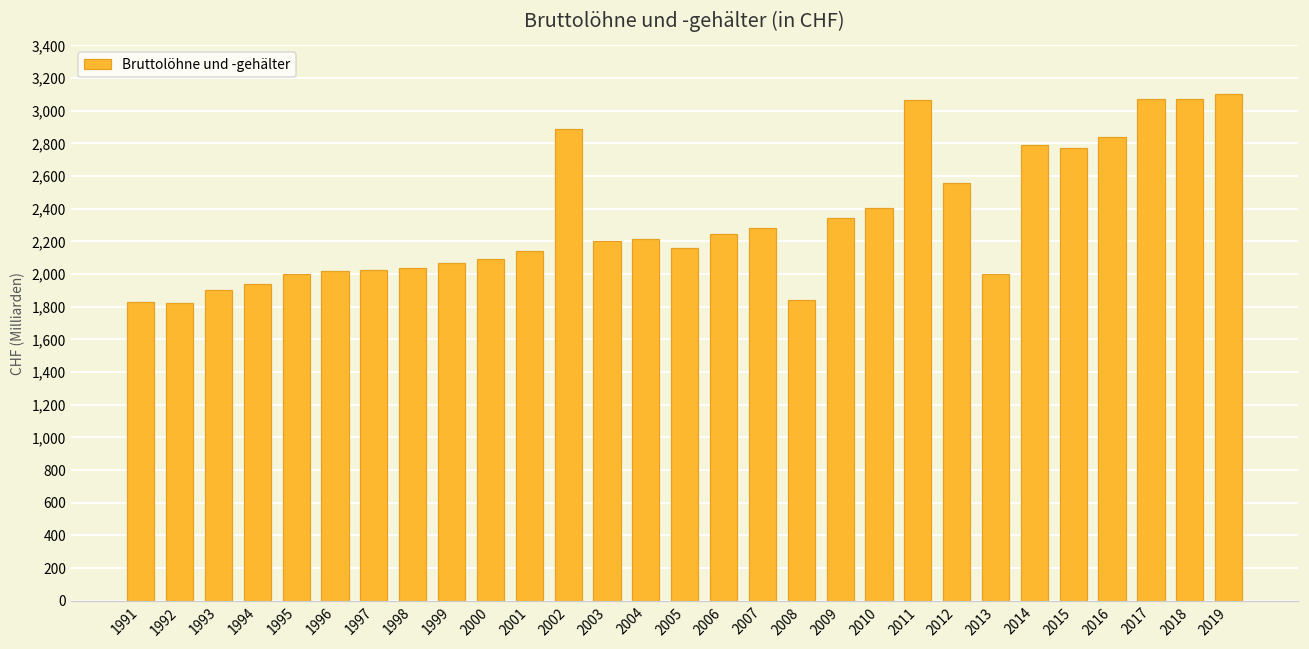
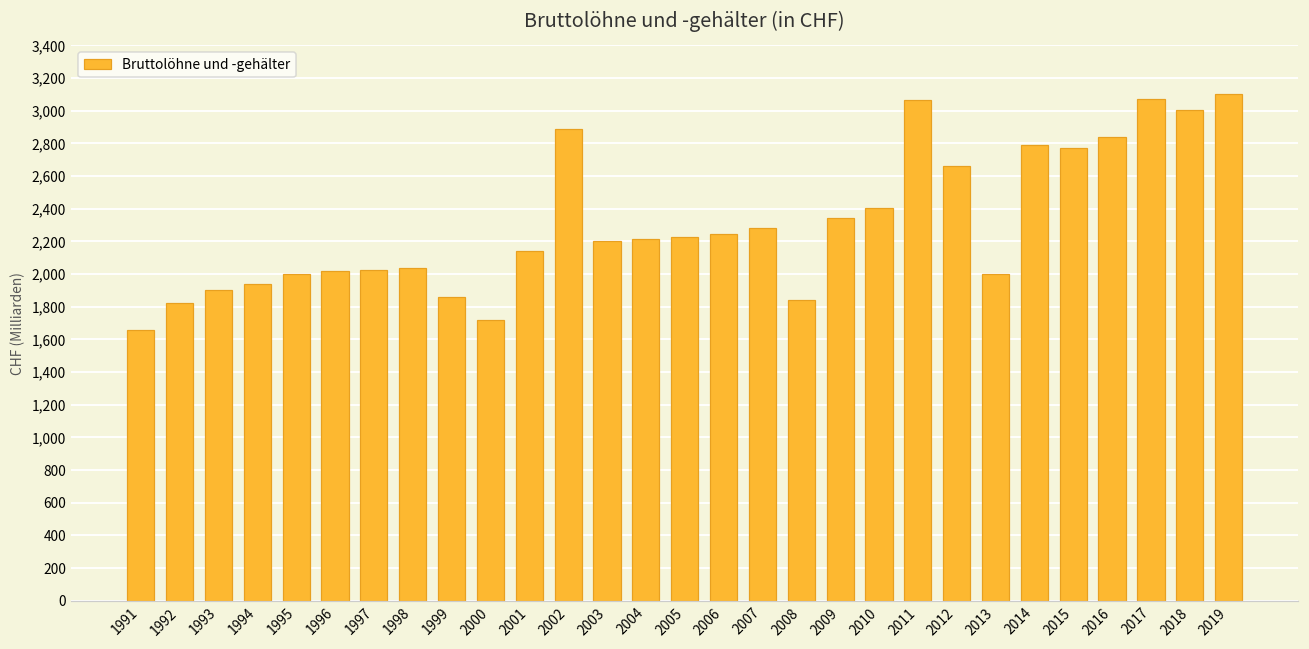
  {
-   "1991": "1,830",
+   "1991": "1,660",
    "1992": "1,830",
    "1993": "1,910",
    "1994": "1,940",
    "1995": "2,000",
    "1996": "2,020",
    "1997": "2,020",
    "1998": "2,040",
-   "1999": "2,070",
-   "2000": "2,090",
+   "1999": "1,860",
+   "2000": "1,720",
    "2001": "2,140",
    "2002": "2,890",
    "2003": "2,200",
    "2004": "2,220",
-   "2005": "2,160",
+   "2005": "2,230",
    "2006": "2,250",
    "2007": "2,280",
    "2008": "1,840",
    "2009": "2,340",
    "2010": "2,400",
    "2011": "3,070",
-   "2012": "2,560",
+   "2012": "2,660",
    "2013": "2,000",
    "2014": "2,790",
    "2015": "2,770",
    "2016": "2,840",
    "2017": "3,070",
-   "2018": "3,070",
+   "2018": "3,010",
    "2019": "3,100"
  }
